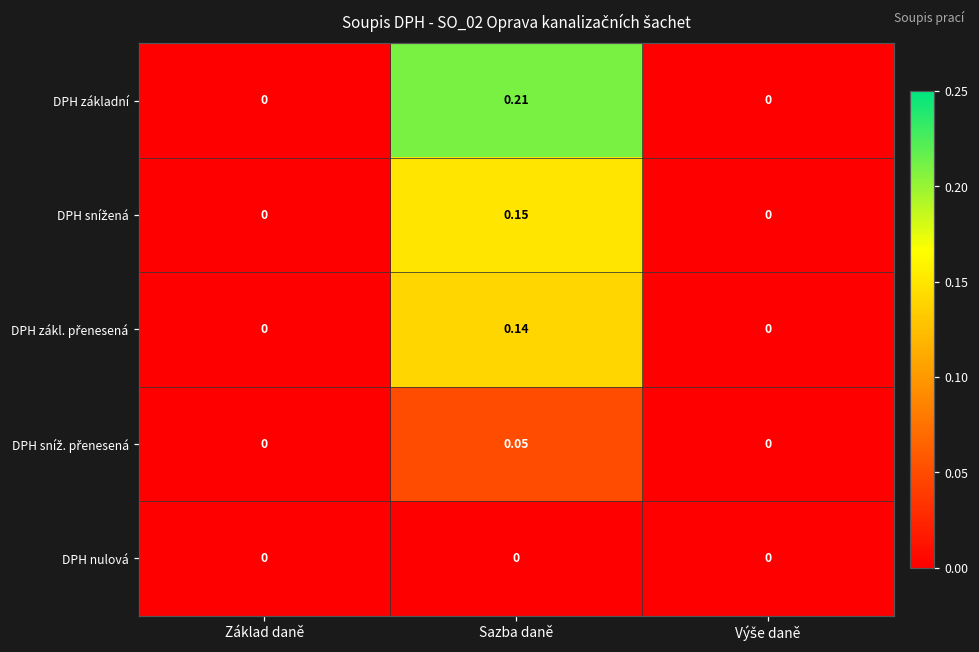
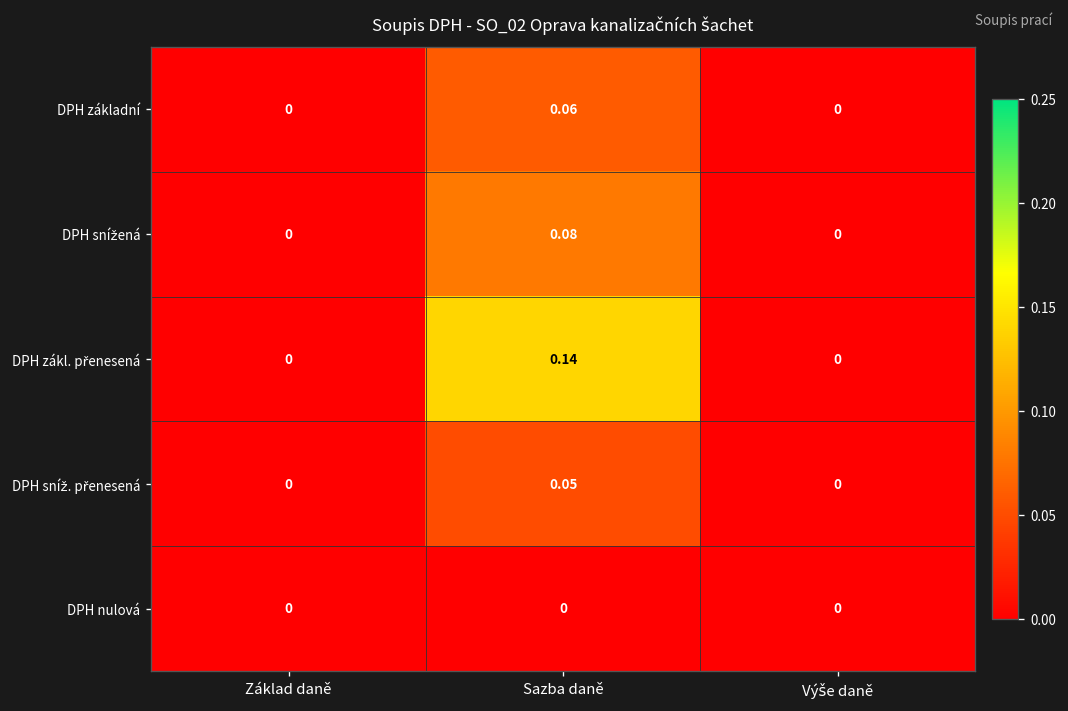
  {
    "DPH základní": {
      "Základ daně": 0,
-     "Sazba daně": 0.21,
+     "Sazba daně": 0.06,
      "Výše daně": 0
    },
    "DPH snížená": {
      "Základ daně": 0,
-     "Sazba daně": 0.15,
+     "Sazba daně": 0.08,
      "Výše daně": 0
    },
    "DPH zákl. přenesená": {
      "Základ daně": 0,
      "Sazba daně": 0.14,
      "Výše daně": 0
    },
    "DPH sníž. přenesená": {
      "Základ daně": 0,
      "Sazba daně": 0.05,
      "Výše daně": 0
    },
    "DPH nulová": {
      "Základ daně": 0,
      "Sazba daně": 0,
      "Výše daně": 0
    }
  }
